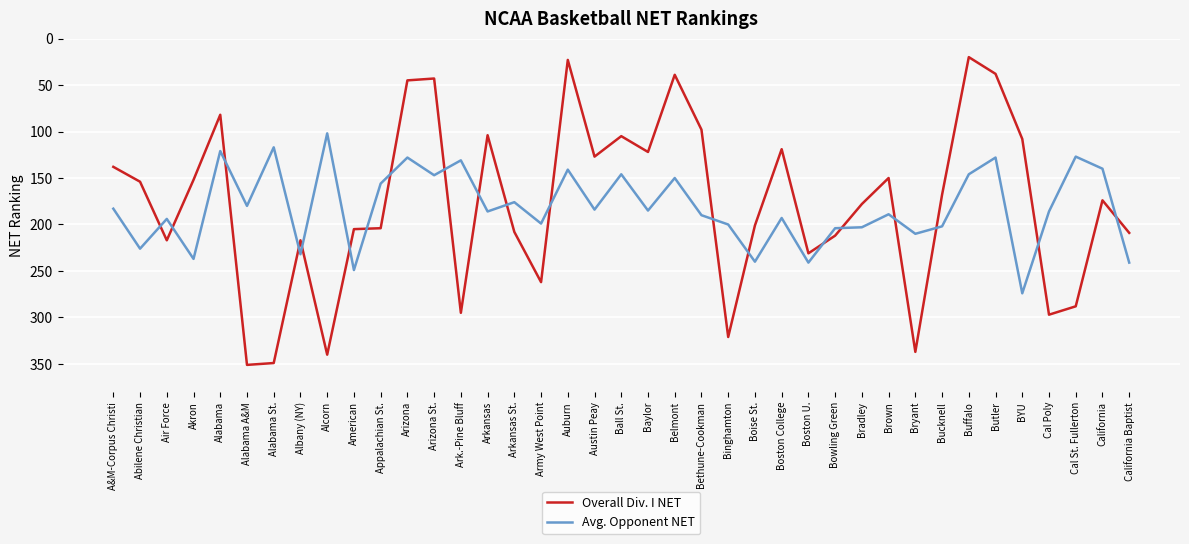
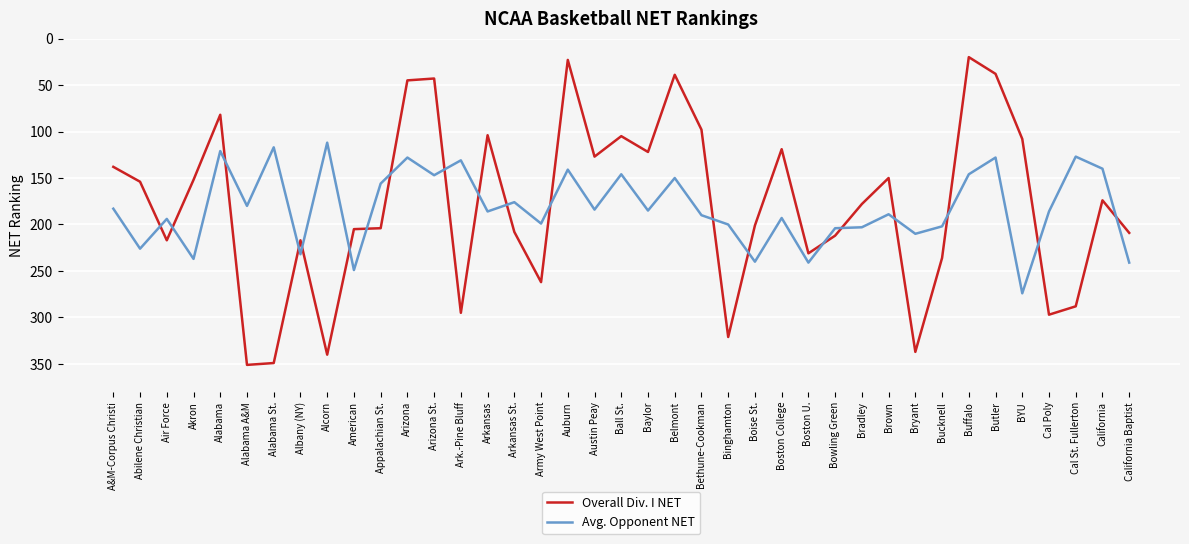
  {
    "Overall Div. I NET": {
      "A&M-Corpus Christi": 140,
      "Abilene Christian": 150,
      "Air Force": 220,
      "Akron": 150,
      "Alabama": 80,
      "Alabama A&M": 350,
      "Alabama St.": 350,
      "Albany (NY)": 220,
      "Alcorn": 340,
      "American": 210,
      "Appalachian St.": 200,
      "Arizona": 50,
      "Arizona St.": 40,
      "Ark.-Pine Bluff": 300,
      "Arkansas": 100,
      "Arkansas St.": 210,
      "Army West Point": 260,
      "Auburn": 20,
      "Austin Peay": 130,
      "Ball St.": 110,
      "Baylor": 120,
      "Belmont": 40,
      "Bethune-Cookman": 100,
      "Binghamton": 320,
      "Boise St.": 200,
      "Boston College": 120,
      "Boston U.": 230,
      "Bowling Green": 210,
      "Bradley": 180,
      "Brown": 150,
      "Bryant": 340,
-     "Bucknell": 170,
+     "Bucknell": 240,
      "Buffalo": 20,
      "Butler": 40,
      "BYU": 110,
      "Cal Poly": 300,
      "Cal St. Fullerton": 290,
      "California": 170,
      "California Baptist": 210
    },
    "Avg. Opponent NET": {
      "A&M-Corpus Christi": 180,
      "Abilene Christian": 230,
      "Air Force": 190,
      "Akron": 240,
      "Alabama": 120,
      "Alabama A&M": 180,
      "Alabama St.": 120,
      "Albany (NY)": 230,
-     "Alcorn": 100,
+     "Alcorn": 110,
      "American": 250,
      "Appalachian St.": 160,
      "Arizona": 130,
      "Arizona St.": 150,
      "Ark.-Pine Bluff": 130,
      "Arkansas": 190,
      "Arkansas St.": 180,
      "Army West Point": 200,
      "Auburn": 140,
      "Austin Peay": 180,
      "Ball St.": 150,
      "Baylor": 190,
      "Belmont": 150,
      "Bethune-Cookman": 190,
      "Binghamton": 200,
      "Boise St.": 240,
      "Boston College": 190,
      "Boston U.": 240,
      "Bowling Green": 200,
      "Bradley": 200,
      "Brown": 190,
      "Bryant": 210,
      "Bucknell": 200,
      "Buffalo": 150,
      "Butler": 130,
      "BYU": 270,
      "Cal Poly": 190,
      "Cal St. Fullerton": 130,
      "California": 140,
      "California Baptist": 240
    }
  }
